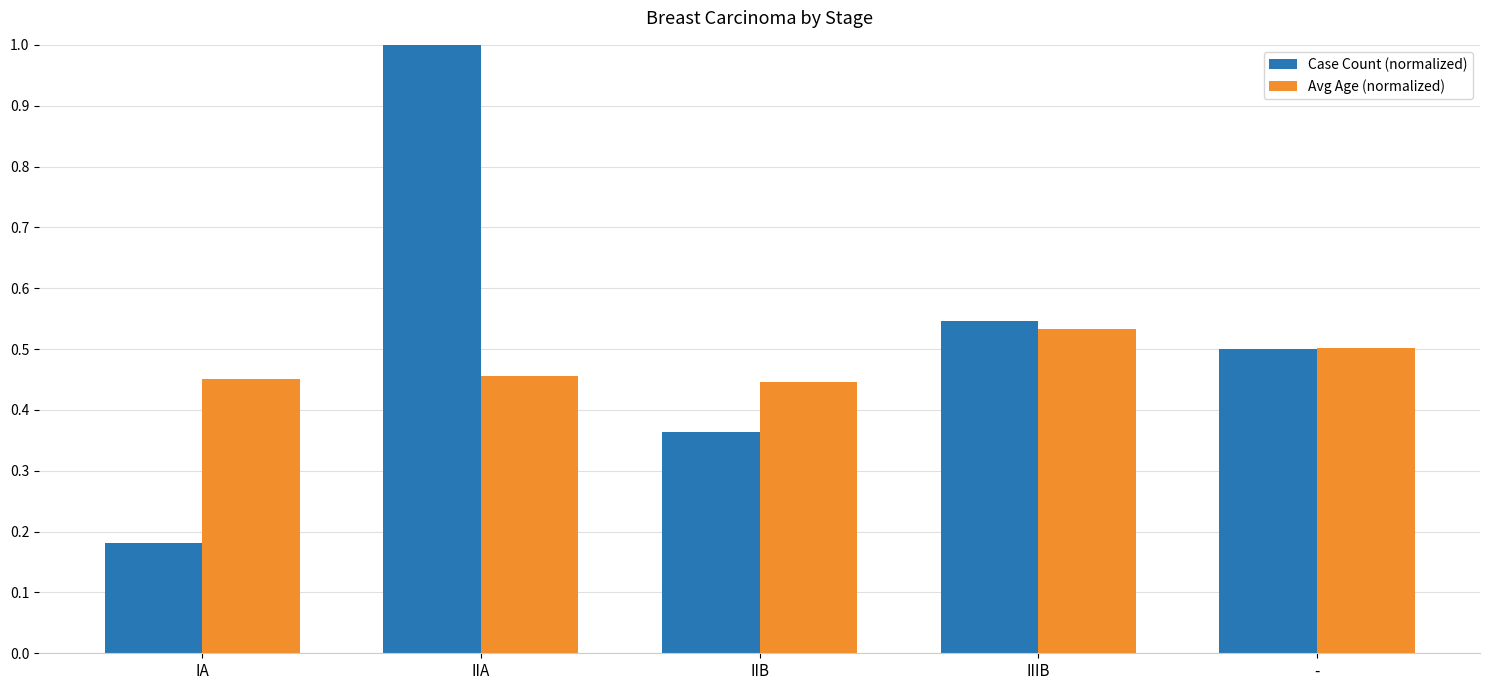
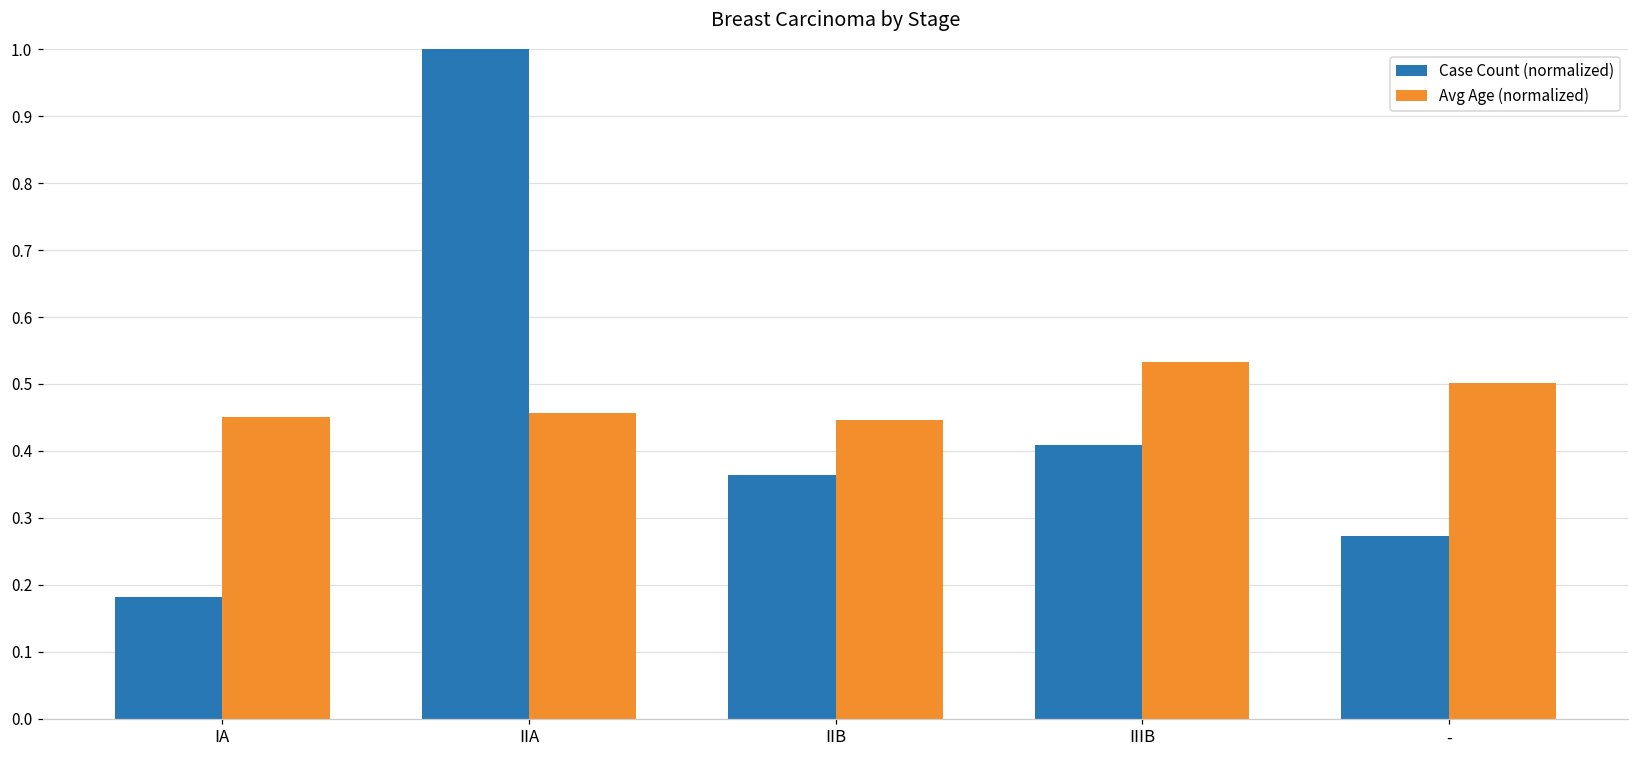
  {
    "Case Count (normalized)": {
      "IA": 0.18,
      "IIA": 1.00,
      "IIB": 0.36,
-     "IIIB": 0.55,
-     "-": 0.50
+     "IIIB": 0.41,
+     "-": 0.27
    },
    "Avg Age (normalized)": {
      "IA": 0.45,
      "IIA": 0.46,
      "IIB": 0.45,
      "IIIB": 0.53,
      "-": 0.50
    }
  }
